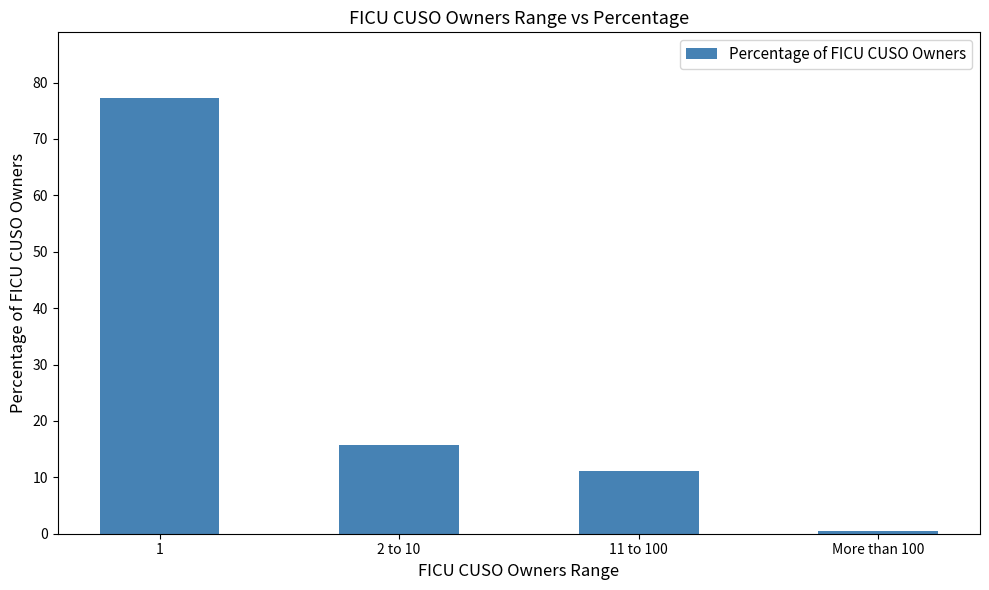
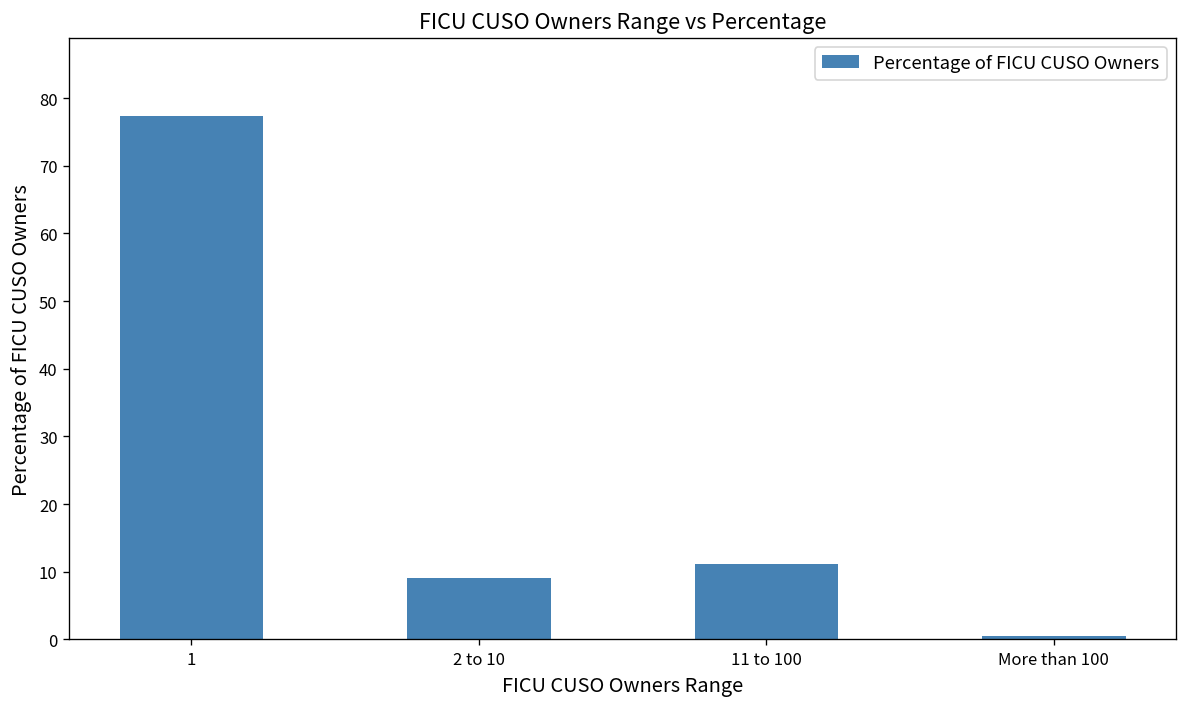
  {
    "1": 77,
-   "2 to 10": 16,
+   "2 to 10": 9,
    "11 to 100": 11,
    "More than 100": 1
  }
